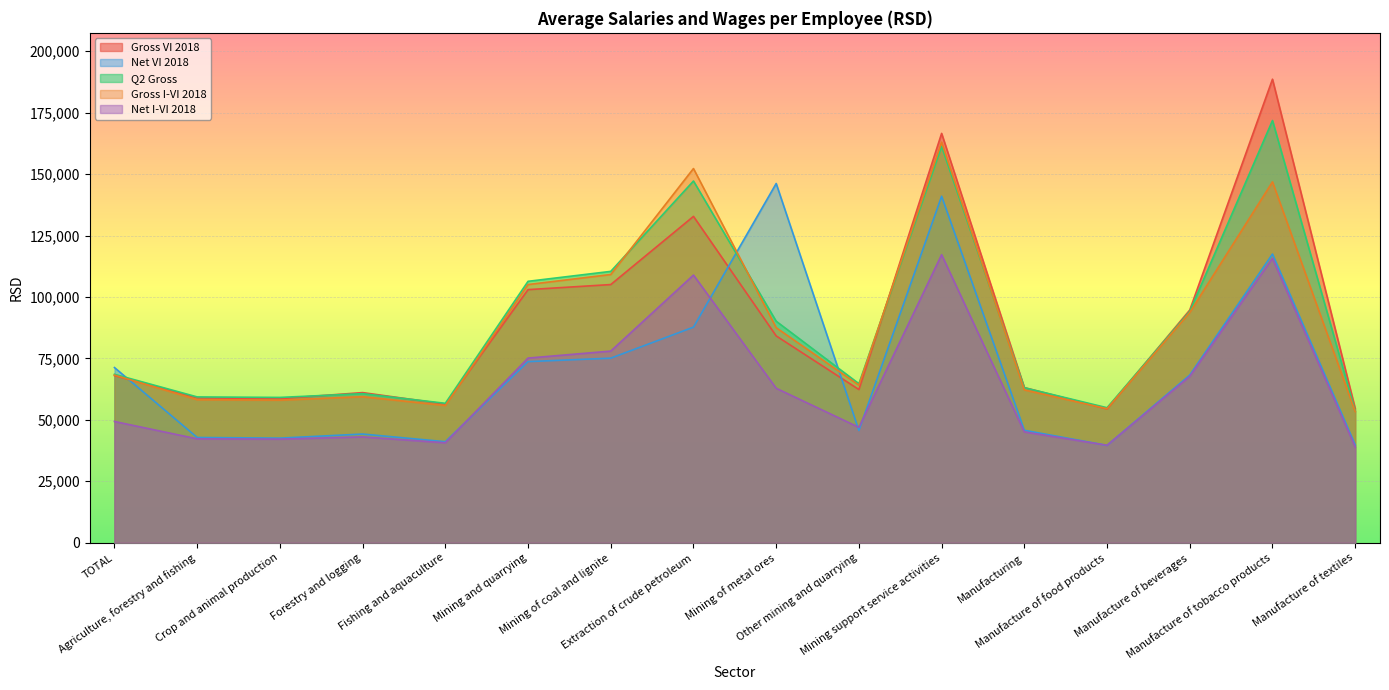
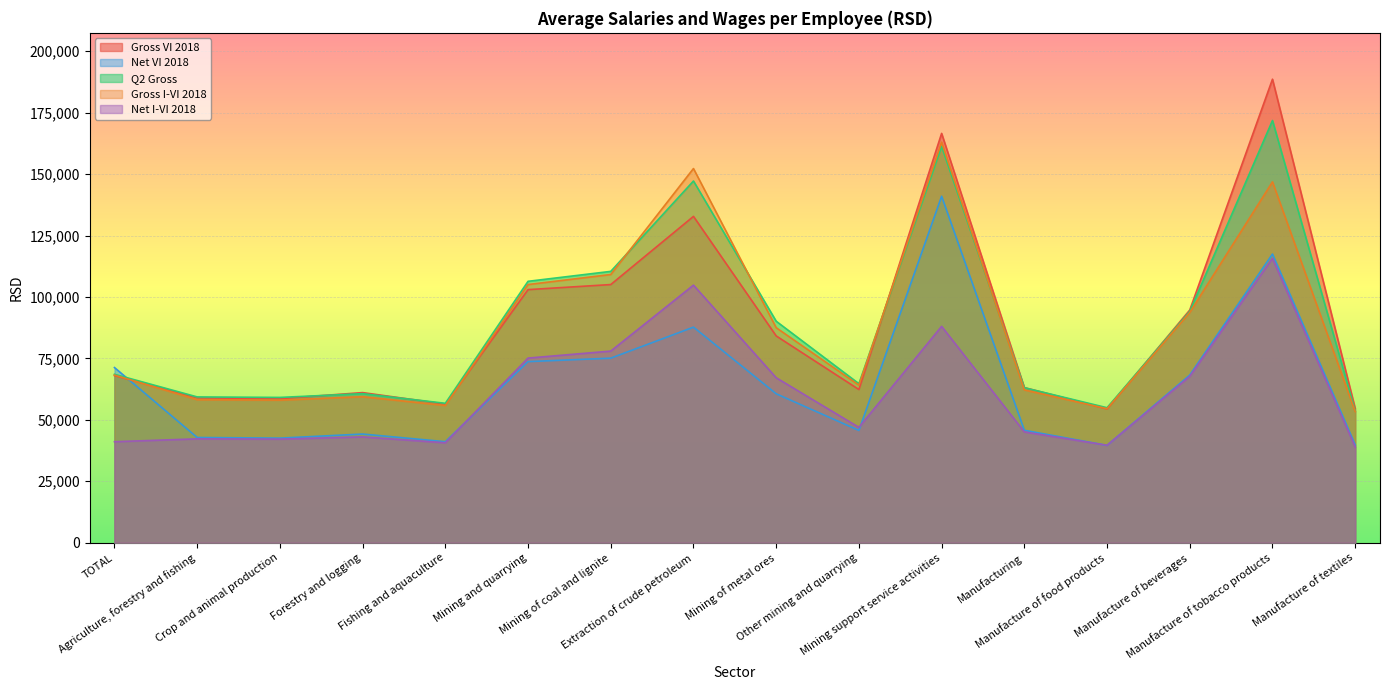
  {
    "Net VI 2018": {
      "TOTAL": "71,000",
      "Forestry and logging": "44,000",
      "Mining and quarrying": "74,000",
      "Mining of coal and lignite": "75,000",
      "Extraction of crude petroleum": "88,000",
-     "Mining of metal ores": "146,000",
+     "Mining of metal ores": "61,000",
      "Other mining and quarrying": "46,000",
      "Mining support service activities": "141,000",
      "Manufacture of tobacco products": "117,000"
    },
    "Q2 Gross": {
      "Mining and quarrying": "106,000",
      "Mining of coal and lignite": "110,000",
      "Extraction of crude petroleum": "147,000",
      "Mining of metal ores": "90,000",
      "Mining support service activities": "161,000",
      "Manufacture of tobacco products": "172,000"
    },
    "Net I-VI 2018": {
-     "TOTAL": "49,000",
+     "TOTAL": "41,000",
      "Forestry and logging": "43,000",
      "Mining and quarrying": "75,000",
      "Mining of coal and lignite": "78,000",
-     "Extraction of crude petroleum": "109,000",
-     "Mining of metal ores": "63,000",
+     "Extraction of crude petroleum": "105,000",
+     "Mining of metal ores": "67,000",
      "Other mining and quarrying": "47,000",
-     "Mining support service activities": "117,000",
+     "Mining support service activities": "88,000",
      "Manufacture of tobacco products": "116,000"
    }
  }
